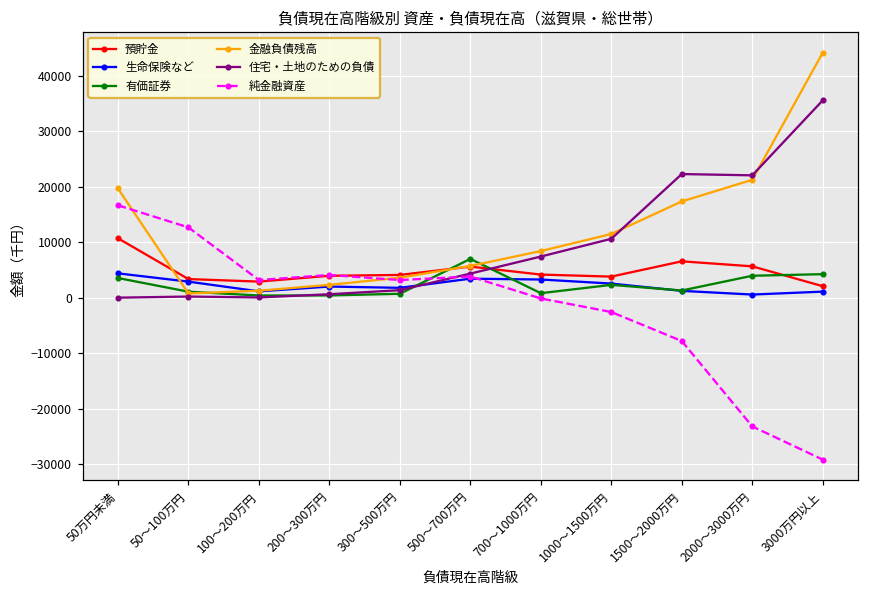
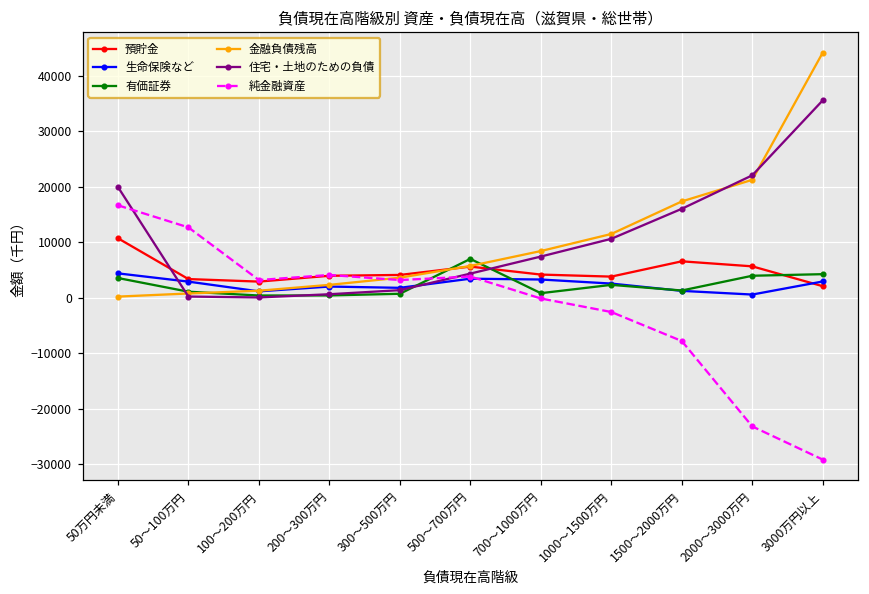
  {
    "預貯金": {
      "50万円未満": 11000,
      "700～1000万円": 4000,
      "1000～1500万円": 4000,
      "1500～2000万円": 7000,
      "2000～3000万円": 6000,
      "3000万円以上": 2000
    },
    "生命保険など": {
      "50万円未満": 4000,
      "700～1000万円": 3000,
      "2000～3000万円": 1000,
-     "3000万円以上": 1000
+     "3000万円以上": 3000
    },
    "有価証券": {
      "50万円未満": 4000,
      "300～500万円": 1000,
      "500～700万円": 7000,
      "700～1000万円": 1000,
      "2000～3000万円": 4000,
      "3000万円以上": 4000
    },
    "金融負債残高": {
-     "50万円未満": 20000,
+     "50万円未満": 0,
      "700～1000万円": 8000,
      "1000～1500万円": 11000,
      "1500～2000万円": 17000,
      "2000～3000万円": 21000,
      "3000万円以上": 44000
    },
    "住宅・土地のための負債": {
-     "50万円未満": 0,
+     "50万円未満": 20000,
      "50～100万円": 0,
      "500～700万円": 4000,
      "700～1000万円": 7000,
      "1000～1500万円": 11000,
-     "1500～2000万円": 22000,
+     "1500～2000万円": 16000,
      "2000～3000万円": 22000,
      "3000万円以上": 36000
    },
    "純金融資産": {
      "50万円未満": 17000,
      "50～100万円": 13000,
      "700～1000万円": 0,
      "1000～1500万円": -3000,
      "1500～2000万円": -8000,
      "2000～3000万円": -23000,
      "3000万円以上": -29000
    }
  }
